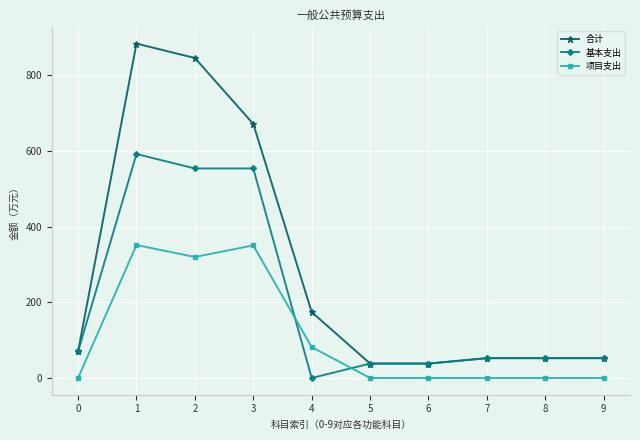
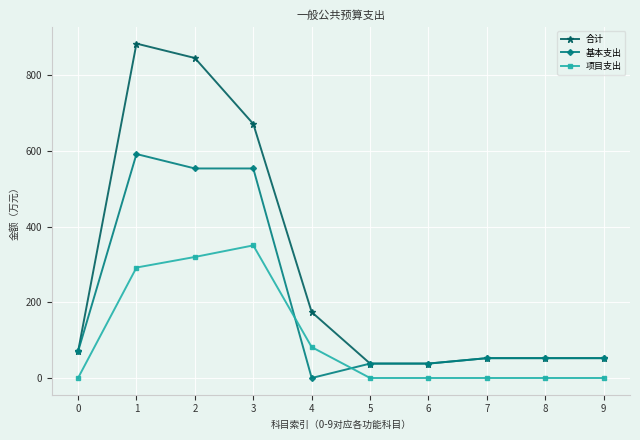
  {
    "项目支出": {
      "0": 0,
-     "1": 350,
+     "1": 290,
      "2": 320,
      "3": 350,
      "4": 80,
      "5": 0,
      "6": 0,
      "7": 0,
      "8": 0,
      "9": 0
    }
  }
